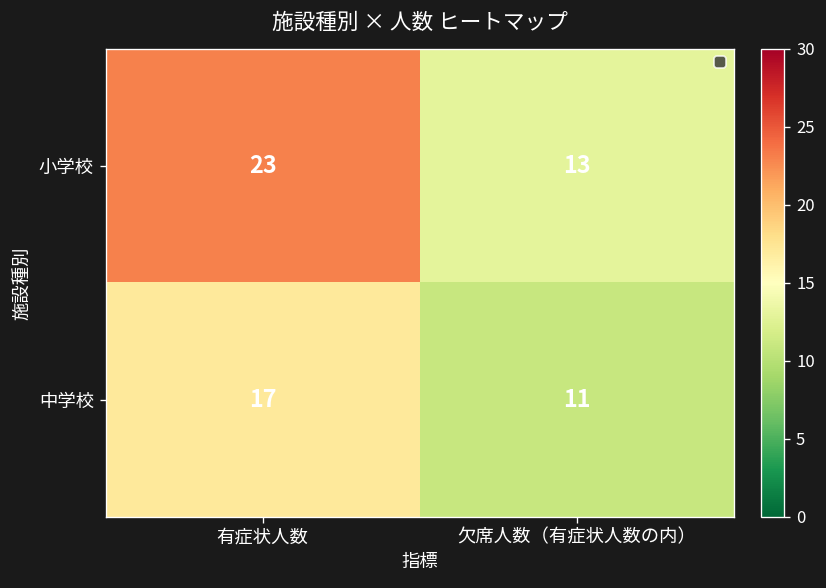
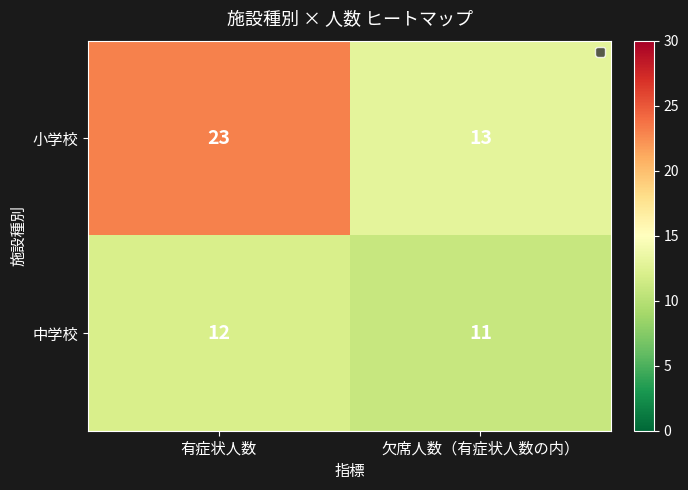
  {
    "小学校": {
      "有症状人数": 23,
      "欠席人数（有症状人数の内）": 13
    },
    "中学校": {
-     "有症状人数": 17,
+     "有症状人数": 12,
      "欠席人数（有症状人数の内）": 11
    }
  }
